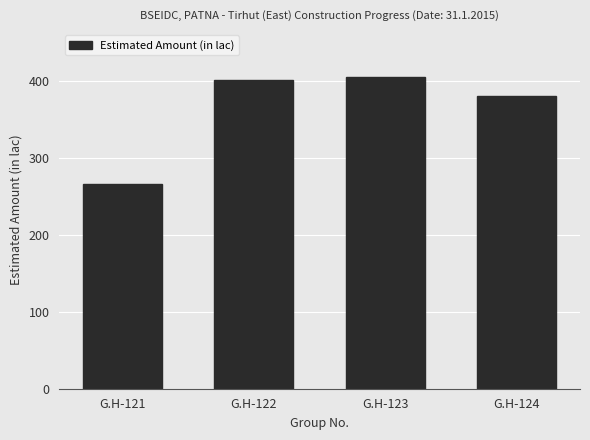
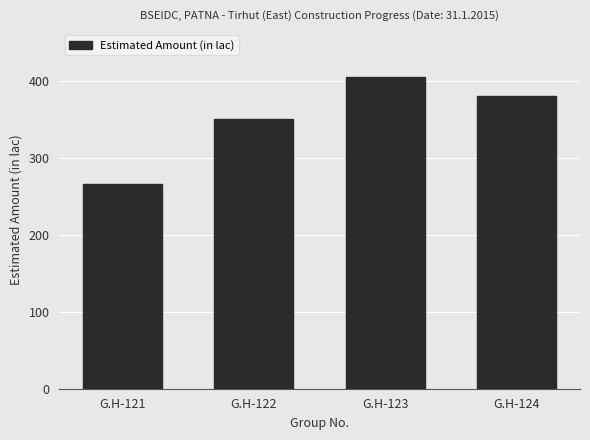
  {
    "G.H-121": 270,
-   "G.H-122": 400,
+   "G.H-122": 350,
    "G.H-123": 410,
    "G.H-124": 380
  }
